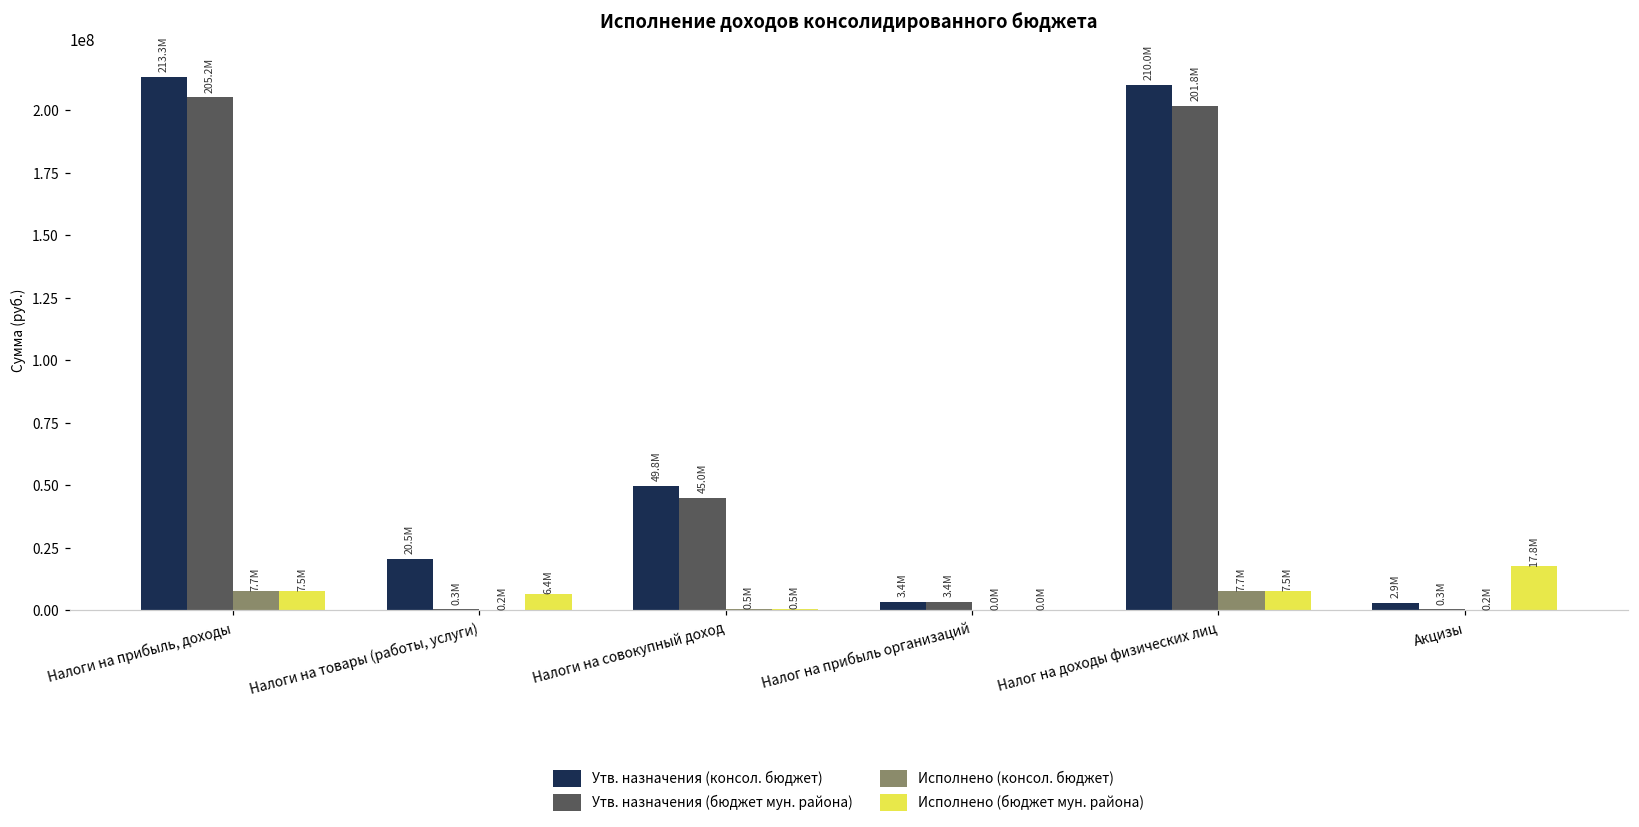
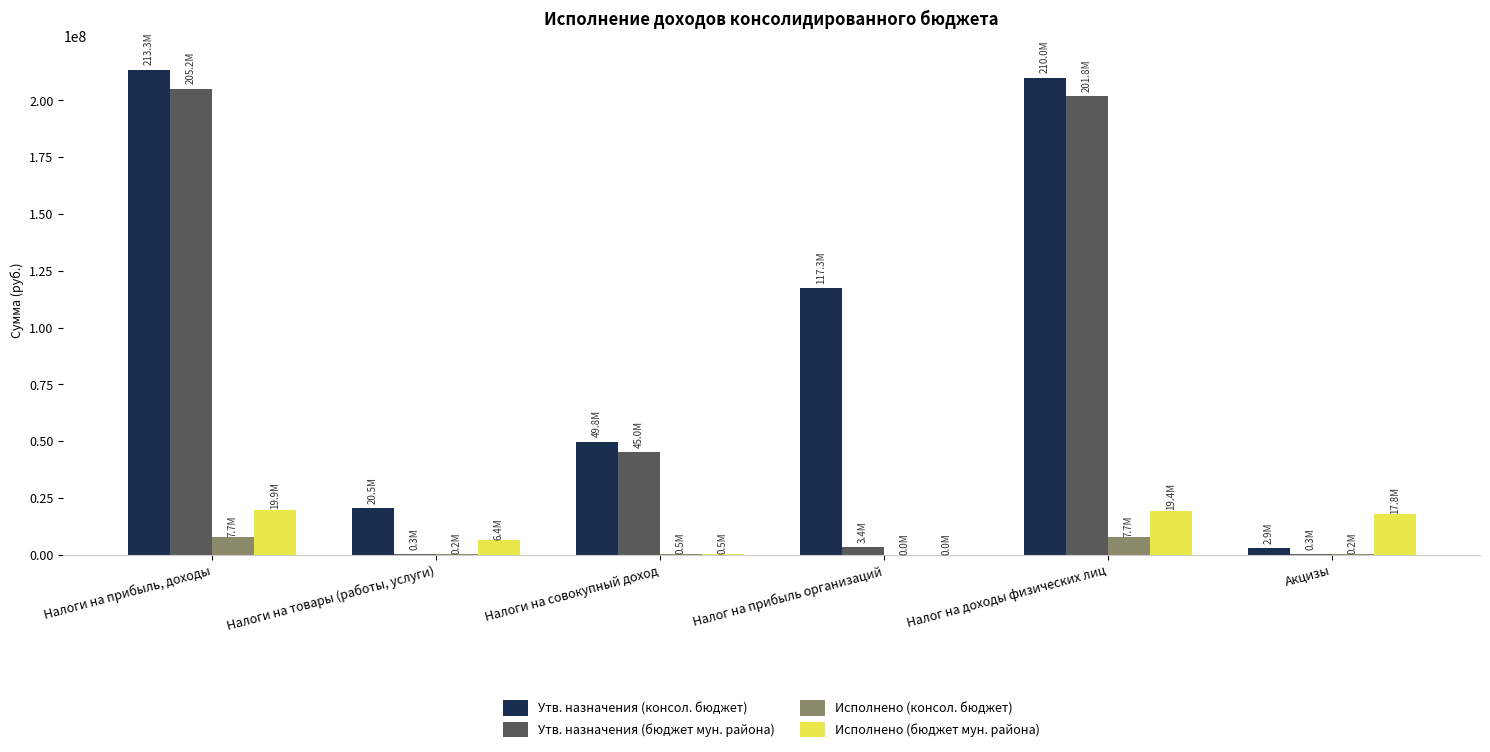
  {
    "Утв. назначения (консол. бюджет)": {
      "Налоги на прибыль, доходы": "213.3M",
      "Налоги на товары (работы, услуги)": "20.5M",
      "Налоги на совокупный доход": "49.8M",
-     "Налог на прибыль организаций": "3.4M",
+     "Налог на прибыль организаций": "117.3M",
      "Налог на доходы физических лиц": "210.0M",
      "Акцизы": "2.9M"
    },
    "Утв. назначения (бюджет мун. района)": {
      "Налоги на прибыль, доходы": "205.2M",
      "Налоги на товары (работы, услуги)": "0.3M",
      "Налоги на совокупный доход": "45.0M",
      "Налог на прибыль организаций": "3.4M",
      "Налог на доходы физических лиц": "201.8M",
      "Акцизы": "0.3M"
    },
    "Исполнено (консол. бюджет)": {
      "Налоги на прибыль, доходы": "7.7M",
      "Налоги на товары (работы, услуги)": "0.2M",
      "Налоги на совокупный доход": "0.5M",
      "Налог на доходы физических лиц": "7.7M",
      "Акцизы": "0.2M"
    },
    "Исполнено (бюджет мун. района)": {
-     "Налоги на прибыль, доходы": "7.5M",
+     "Налоги на прибыль, доходы": "19.9M",
      "Налоги на товары (работы, услуги)": "6.4M",
      "Налоги на совокупный доход": "0.5M",
-     "Налог на доходы физических лиц": "7.5M",
+     "Налог на доходы физических лиц": "19.4M",
      "Акцизы": "17.8M"
    }
  }
